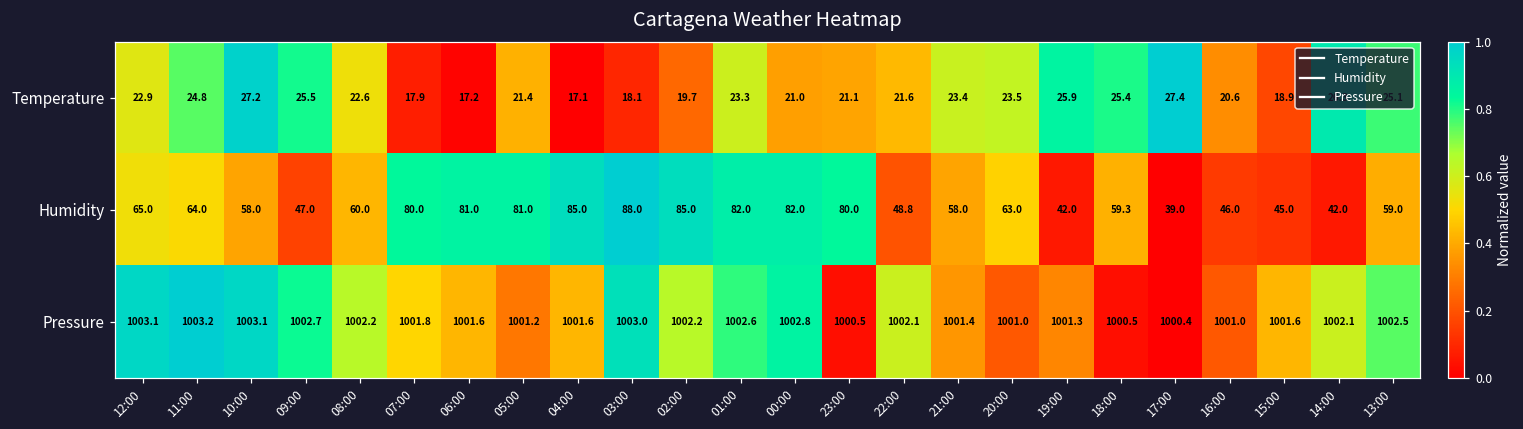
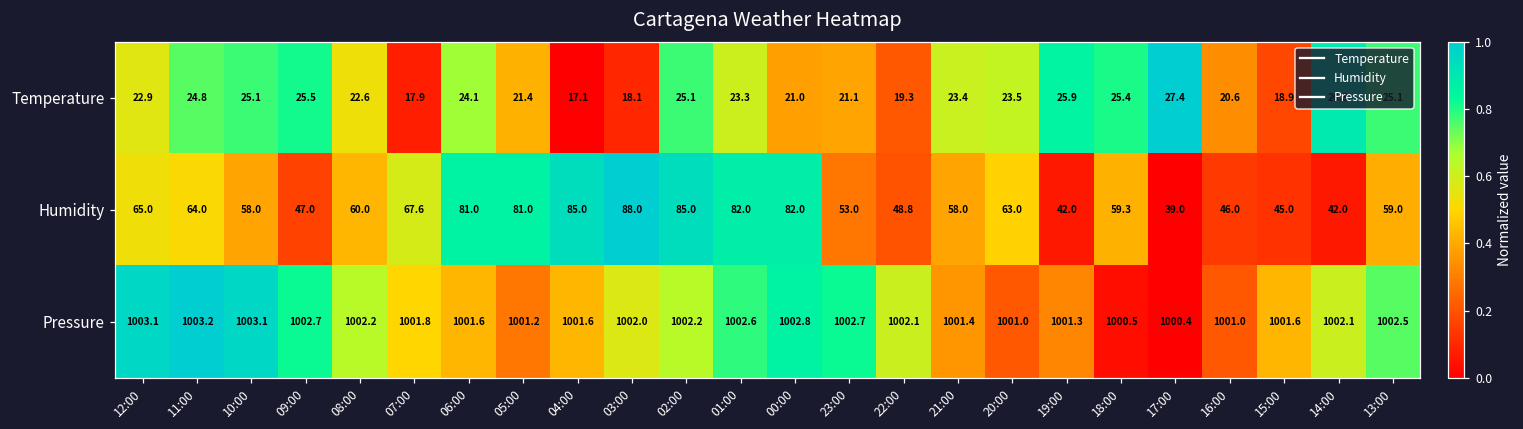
  {
    "Temperature": {
      "12:00": 22.9,
      "11:00": 24.8,
-     "10:00": 27.2,
+     "10:00": 25.1,
      "09:00": 25.5,
      "08:00": 22.6,
      "07:00": 17.9,
-     "06:00": 17.2,
+     "06:00": 24.1,
      "05:00": 21.4,
      "04:00": 17.1,
      "03:00": 18.1,
-     "02:00": 19.7,
+     "02:00": 25.1,
      "01:00": 23.3,
      "00:00": 21.0,
      "23:00": 21.1,
-     "22:00": 21.6,
+     "22:00": 19.3,
      "21:00": 23.4,
      "20:00": 23.5,
      "19:00": 25.9,
      "18:00": 25.4,
      "17:00": 27.4,
      "16:00": 20.6,
      "15:00": 18.9
    },
    "Humidity": {
      "12:00": 65.0,
      "11:00": 64.0,
      "10:00": 58.0,
      "09:00": 47.0,
      "08:00": 60.0,
-     "07:00": 80.0,
+     "07:00": 67.6,
      "06:00": 81.0,
      "05:00": 81.0,
      "04:00": 85.0,
      "03:00": 88.0,
      "02:00": 85.0,
      "01:00": 82.0,
      "00:00": 82.0,
-     "23:00": 80.0,
+     "23:00": 53.0,
      "22:00": 48.8,
      "21:00": 58.0,
      "20:00": 63.0,
      "19:00": 42.0,
      "18:00": 59.3,
      "17:00": 39.0,
      "16:00": 46.0,
      "15:00": 45.0,
      "14:00": 42.0,
      "13:00": 59.0
    },
    "Pressure": {
      "12:00": 1003.1,
      "11:00": 1003.2,
      "10:00": 1003.1,
      "09:00": 1002.7,
      "08:00": 1002.2,
      "07:00": 1001.8,
      "06:00": 1001.6,
      "05:00": 1001.2,
      "04:00": 1001.6,
-     "03:00": 1003.0,
+     "03:00": 1002.0,
      "02:00": 1002.2,
      "01:00": 1002.6,
      "00:00": 1002.8,
-     "23:00": 1000.5,
+     "23:00": 1002.7,
      "22:00": 1002.1,
      "21:00": 1001.4,
      "20:00": 1001.0,
      "19:00": 1001.3,
      "18:00": 1000.5,
      "17:00": 1000.4,
      "16:00": 1001.0,
      "15:00": 1001.6,
      "14:00": 1002.1,
      "13:00": 1002.5
    }
  }
